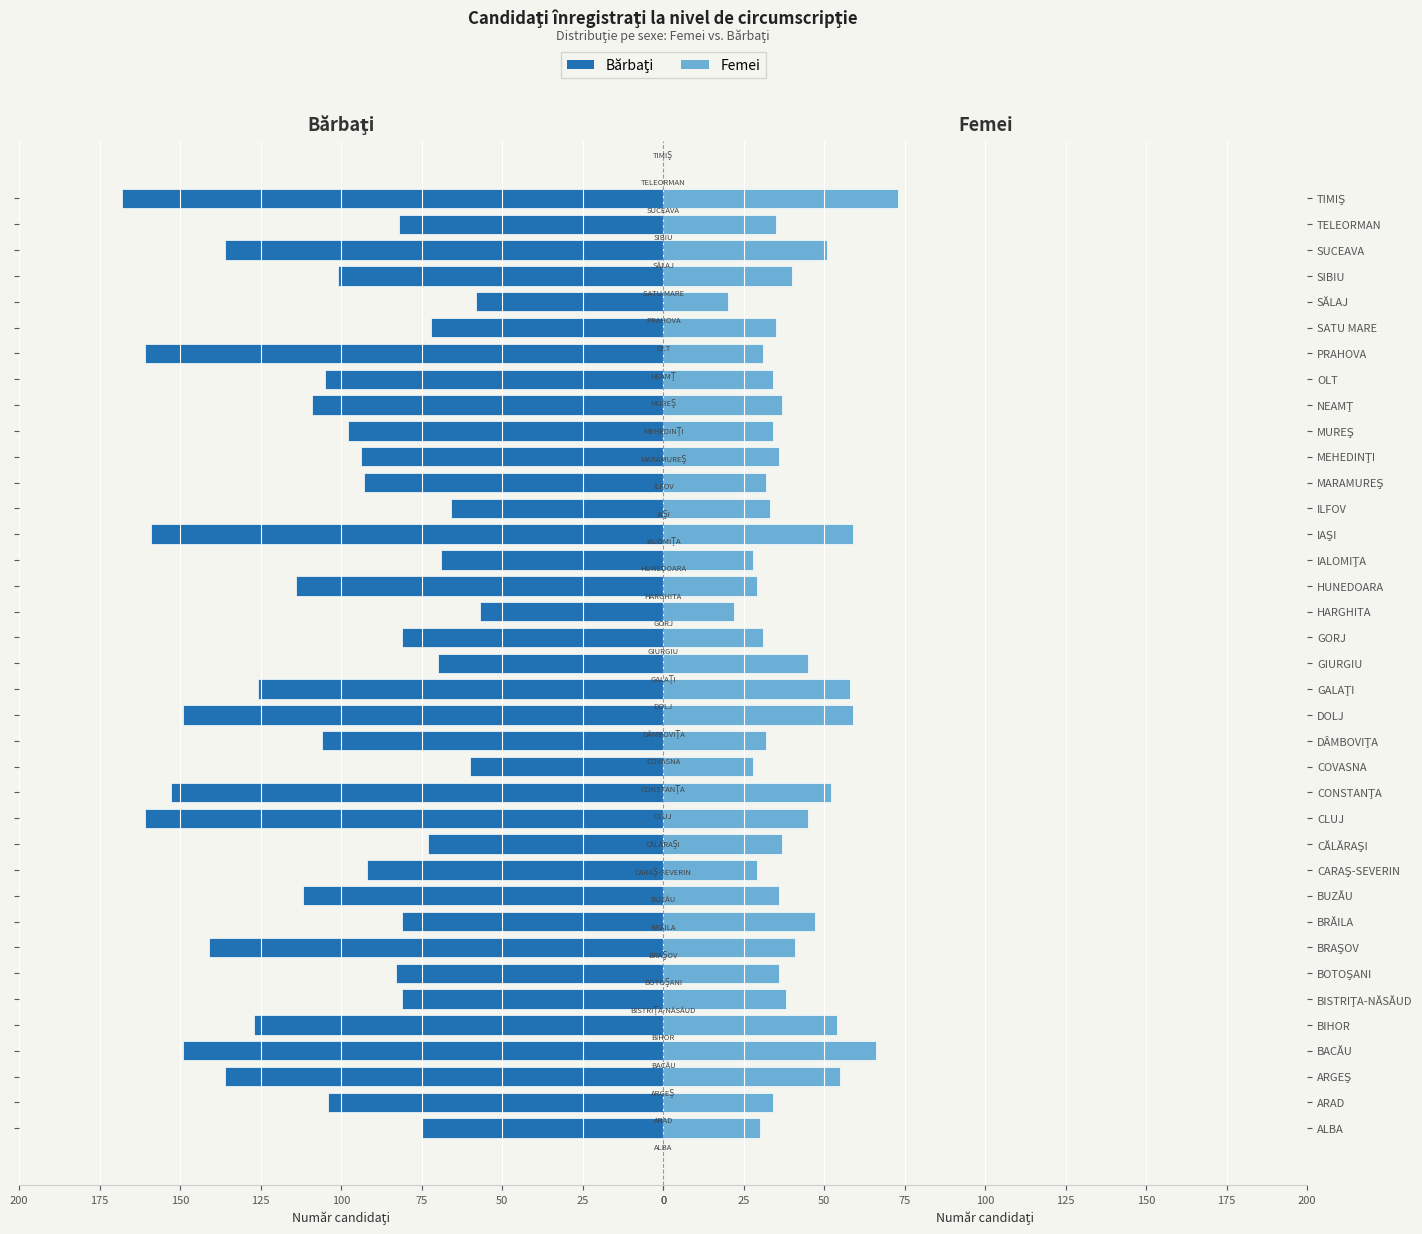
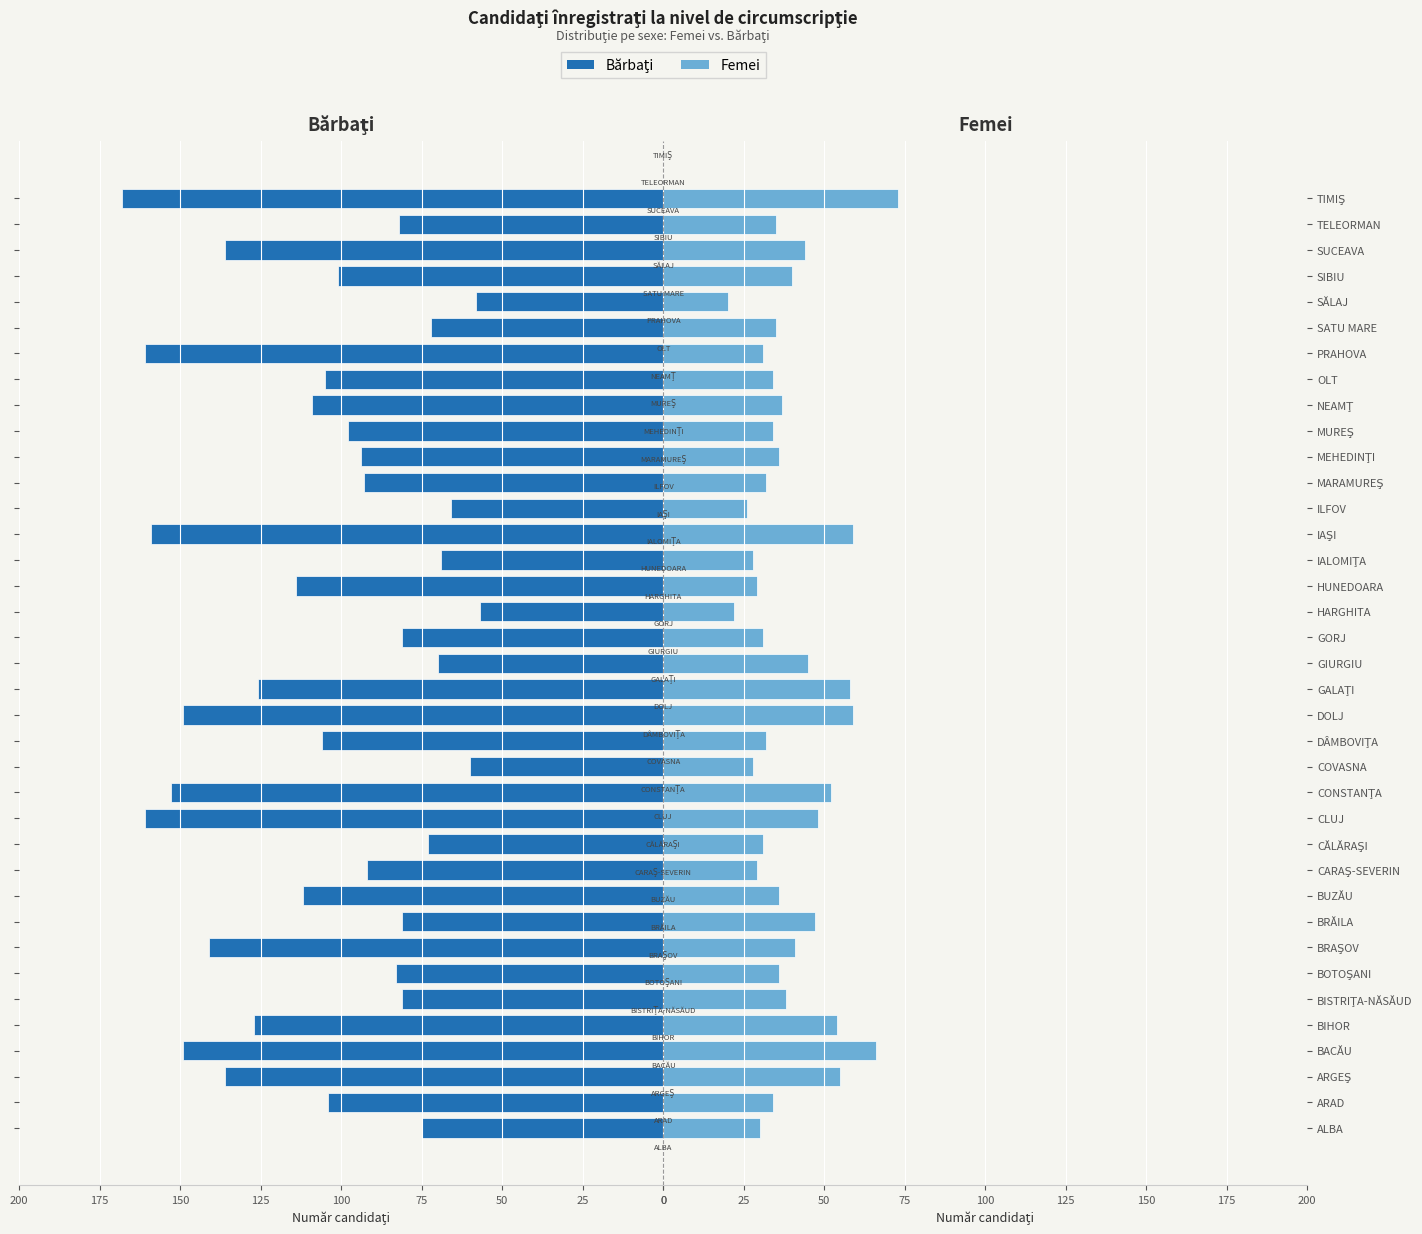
  {
    "Femei": {
      "TIMIŞ": 73,
      "TELEORMAN": 35,
-     "SUCEAVA": 51,
+     "SUCEAVA": 44,
      "SIBIU": 40,
      "SĂLAJ": 20,
      "SATU MARE": 35,
      "PRAHOVA": 31,
      "OLT": 34,
      "NEAMŢ": 37,
      "MUREŞ": 34,
      "MEHEDINŢI": 36,
      "MARAMUREŞ": 32,
-     "ILFOV": 33,
+     "ILFOV": 26,
      "IAŞI": 59,
      "IALOMIŢA": 28,
      "HUNEDOARA": 29,
      "HARGHITA": 22,
      "GORJ": 31,
      "GIURGIU": 45,
      "GALAŢI": 58,
      "DOLJ": 59,
      "DÂMBOVIŢA": 32,
      "COVASNA": 28,
      "CONSTANŢA": 52,
-     "CLUJ": 45,
-     "CĂLĂRAŞI": 37,
+     "CLUJ": 48,
+     "CĂLĂRAŞI": 31,
      "CARAŞ-SEVERIN": 29,
      "BUZĂU": 36,
      "BRĂILA": 47,
      "BRAŞOV": 41,
      "BOTOŞANI": 36,
      "BISTRIŢA-NĂSĂUD": 38,
      "BIHOR": 54,
      "BACĂU": 66,
      "ARGEŞ": 55,
      "ARAD": 34,
      "ALBA": 30
    }
  }
